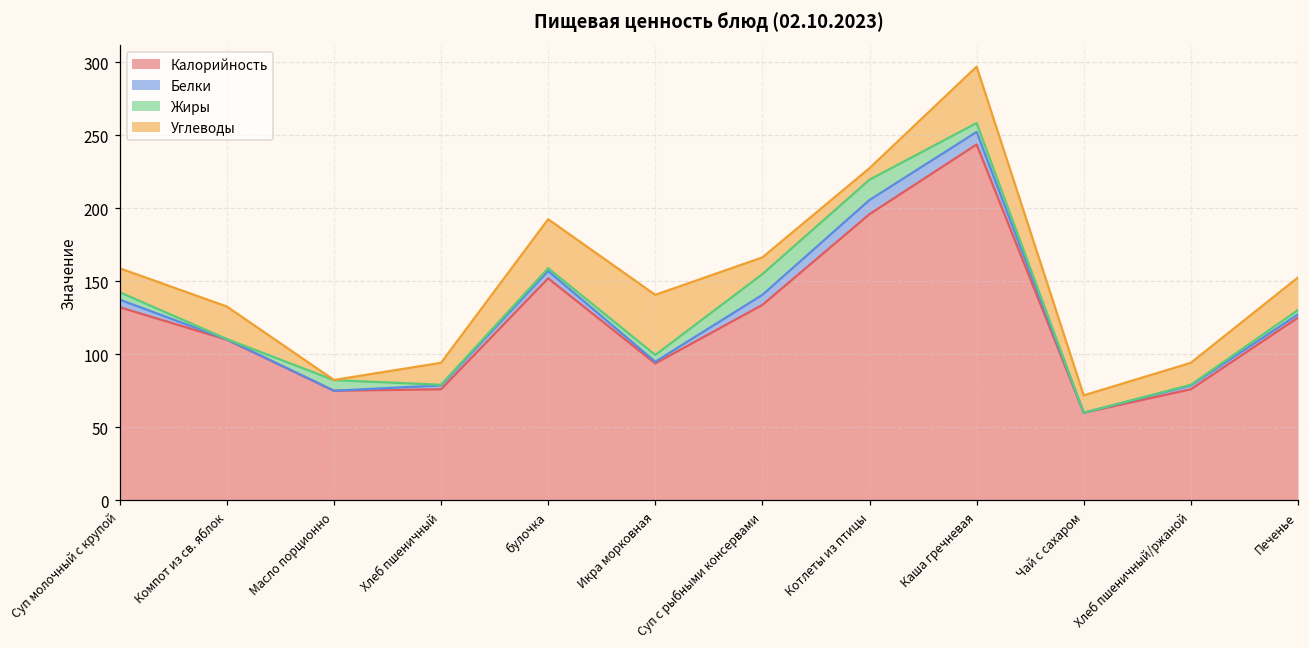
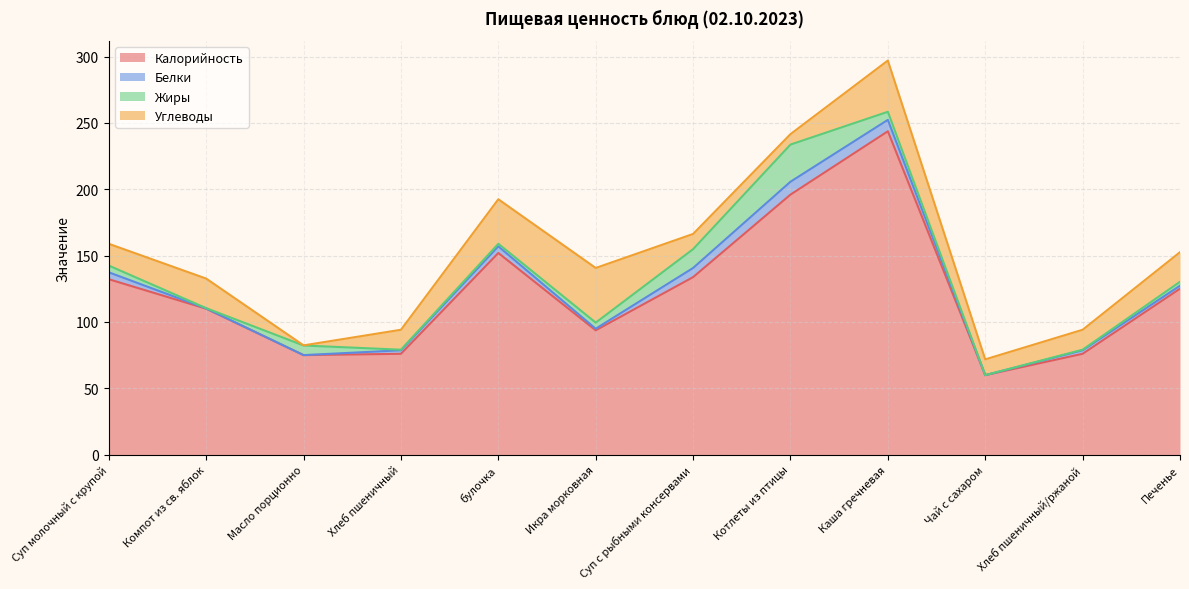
  {
    "Калорийность": {
      "Суп молочный с крупой": 132,
      "Хлеб пшеничный": 76,
      "булочка": 152,
      "Суп с рыбными консервами": 134,
      "Котлеты из птицы": 196,
      "Каша гречневая": 244,
      "Хлеб пшеничный/ржаной": 76,
      "Печенье": 125
    },
    "Белки": {
      "Суп молочный с крупой": 5,
      "Суп с рыбными консервами": 7,
      "Котлеты из птицы": 10,
      "Каша гречневая": 9,
      "Печенье": 2
    },
    "Жиры": {
      "Суп молочный с крупой": 5,
      "Икра морковная": 5,
      "Суп с рыбными консервами": 14,
-     "Котлеты из птицы": 14,
+     "Котлеты из птицы": 28,
      "Каша гречневая": 6,
      "Печенье": 3
    },
    "Углеводы": {
      "Суп молочный с крупой": 16,
      "Компот из св. яблок": 22,
      "Хлеб пшеничный": 15,
      "булочка": 34,
      "Икра морковная": 41,
      "Суп с рыбными консервами": 11,
      "Котлеты из птицы": 8,
      "Каша гречневая": 39,
      "Чай с сахаром": 12,
      "Хлеб пшеничный/ржаной": 15,
      "Печенье": 22
    }
  }
